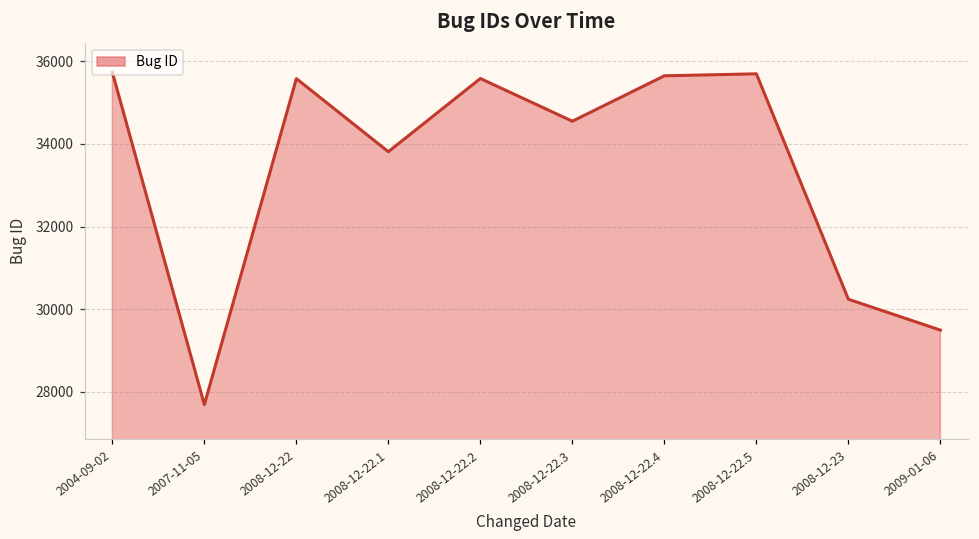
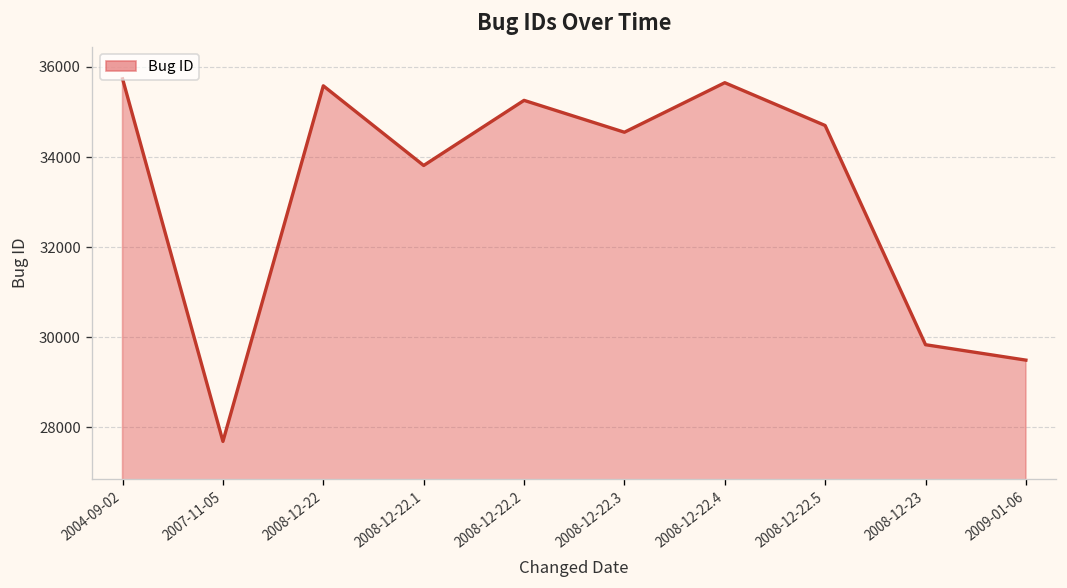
  {
    "2007-11-05": 27700,
    "2008-12-22": 35600,
    "2008-12-22.1": 33800,
-   "2008-12-22.2": 35600,
+   "2008-12-22.2": 35300,
    "2008-12-22.3": 34600,
    "2008-12-22.4": 35700,
-   "2008-12-22.5": 35700,
-   "2008-12-23": 30200,
+   "2008-12-22.5": 34700,
+   "2008-12-23": 29800,
    "2009-01-06": 29500
  }
